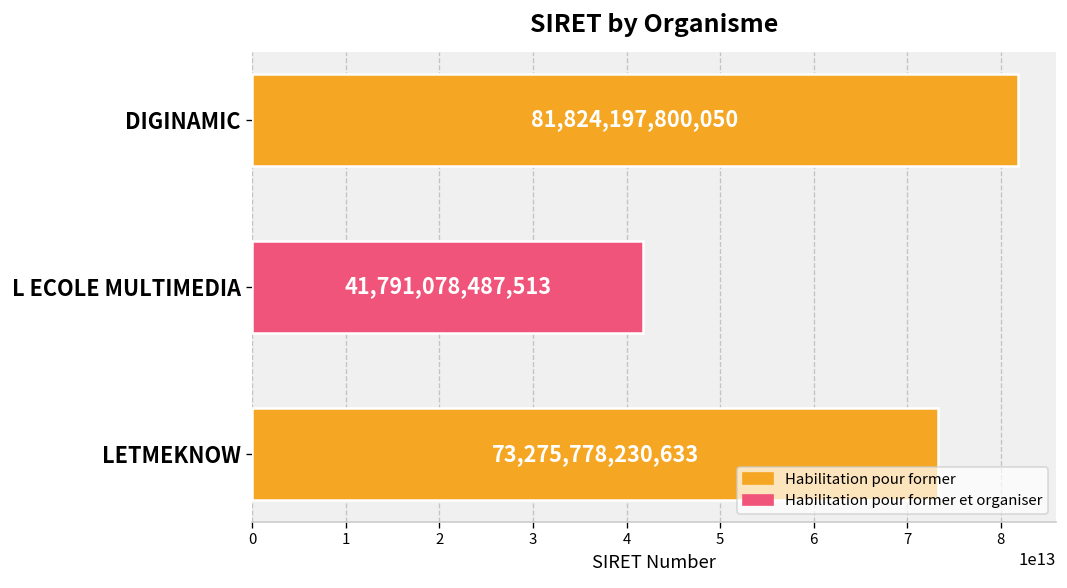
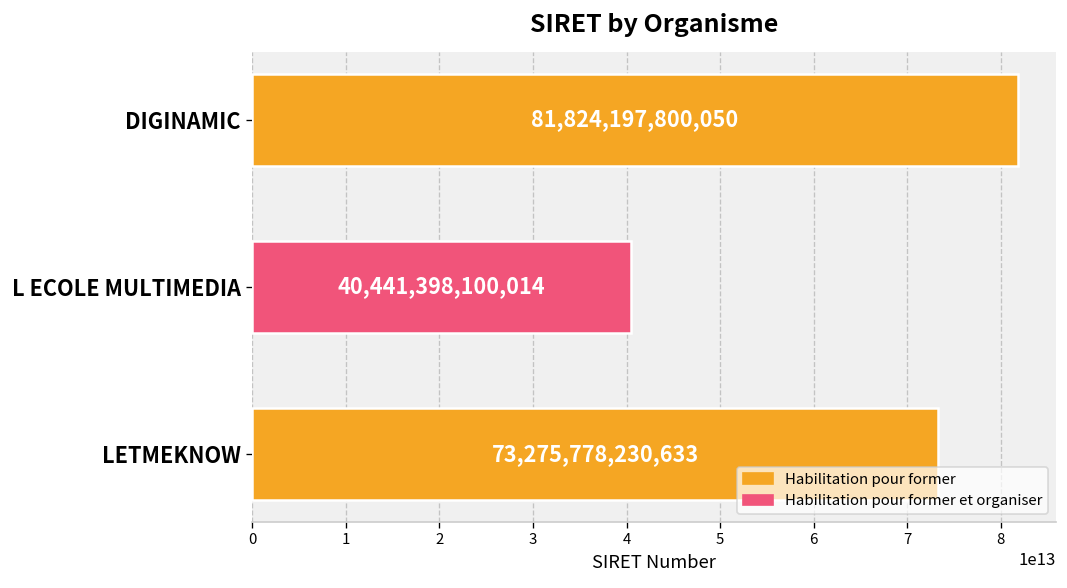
  {
    "DIGINAMIC": "81,824,197,800,050",
-   "L ECOLE MULTIMEDIA": "41,791,078,487,513",
+   "L ECOLE MULTIMEDIA": "40,441,398,100,014",
    "LETMEKNOW": "73,275,778,230,633"
  }
